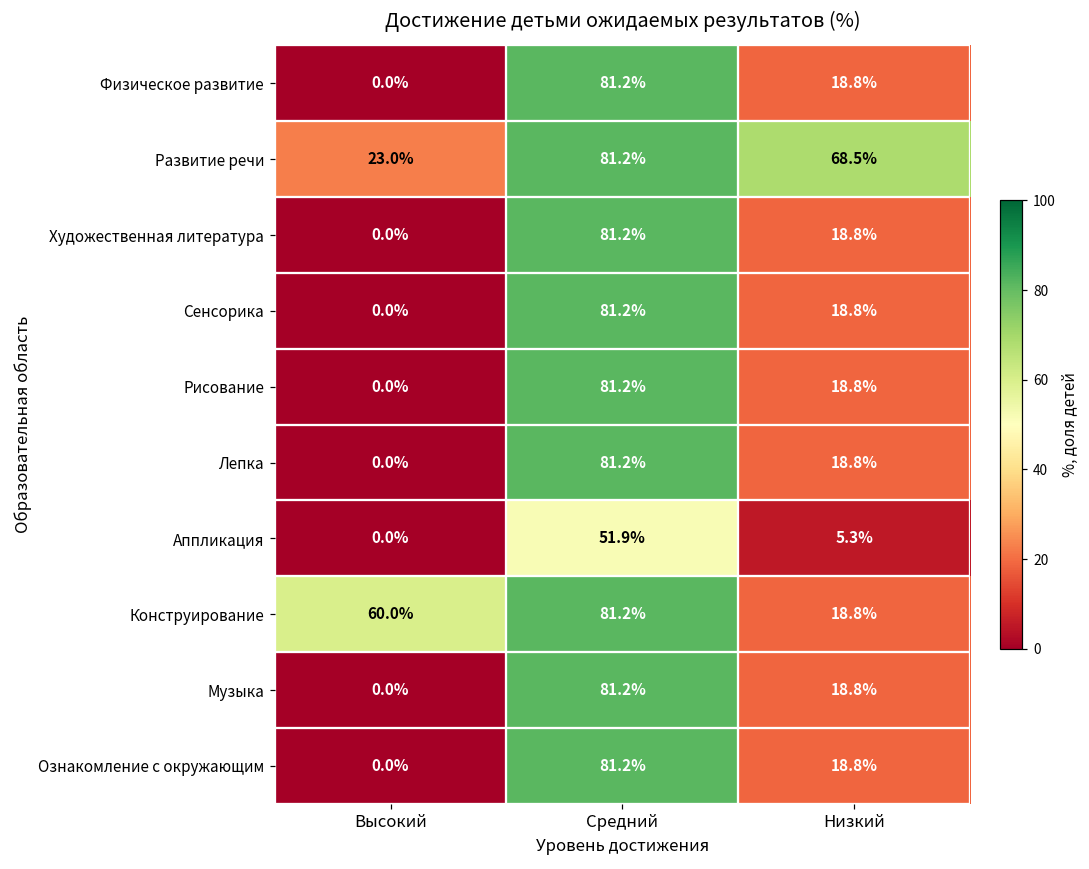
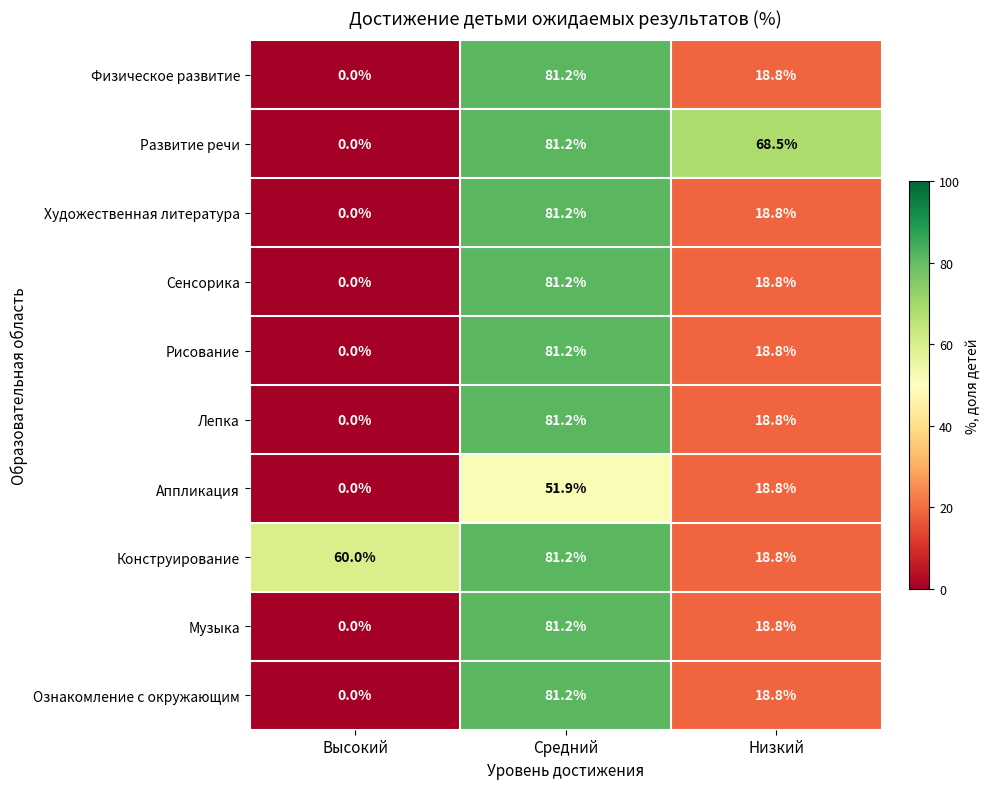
  {
    "Физическое развитие": {
      "Высокий": "0.0%",
      "Средний": "81.2%",
      "Низкий": "18.8%"
    },
    "Развитие речи": {
-     "Высокий": "23.0%",
+     "Высокий": "0.0%",
      "Средний": "81.2%",
      "Низкий": "68.5%"
    },
    "Художественная литература": {
      "Высокий": "0.0%",
      "Средний": "81.2%",
      "Низкий": "18.8%"
    },
    "Сенсорика": {
      "Высокий": "0.0%",
      "Средний": "81.2%",
      "Низкий": "18.8%"
    },
    "Рисование": {
      "Высокий": "0.0%",
      "Средний": "81.2%",
      "Низкий": "18.8%"
    },
    "Лепка": {
      "Высокий": "0.0%",
      "Средний": "81.2%",
      "Низкий": "18.8%"
    },
    "Аппликация": {
      "Высокий": "0.0%",
      "Средний": "51.9%",
-     "Низкий": "5.3%"
+     "Низкий": "18.8%"
    },
    "Конструирование": {
      "Высокий": "60.0%",
      "Средний": "81.2%",
      "Низкий": "18.8%"
    },
    "Музыка": {
      "Высокий": "0.0%",
      "Средний": "81.2%",
      "Низкий": "18.8%"
    },
    "Ознакомление с окружающим": {
      "Высокий": "0.0%",
      "Средний": "81.2%",
      "Низкий": "18.8%"
    }
  }
